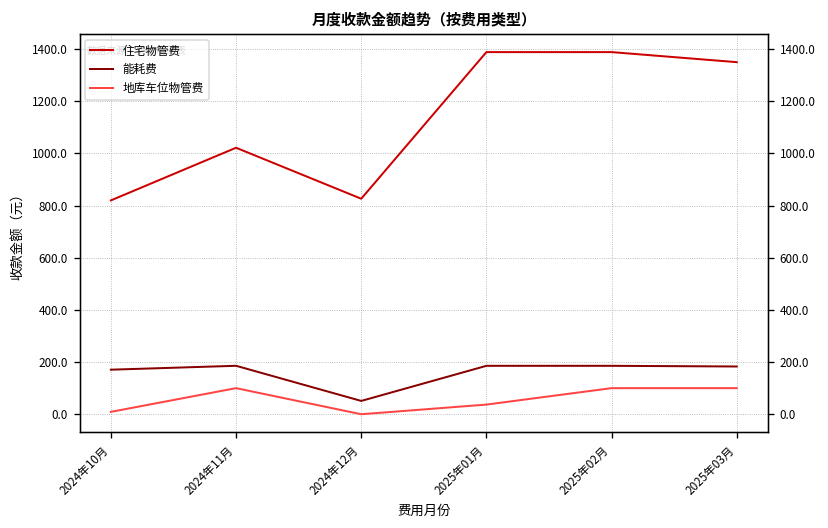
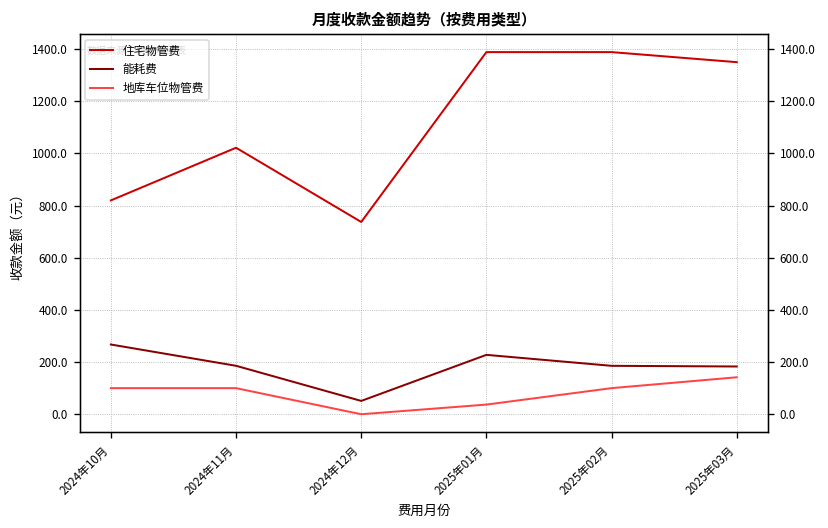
  {
    "住宅物管费": {
      "2024年10月": 820,
      "2024年11月": 1020,
-     "2024年12月": 830,
+     "2024年12月": 740,
      "2025年01月": 1390,
      "2025年02月": 1390,
      "2025年03月": 1350
    },
    "能耗费": {
-     "2024年10月": 170,
+     "2024年10月": 270,
      "2024年11月": 190,
      "2024年12月": 50,
-     "2025年01月": 190,
+     "2025年01月": 230,
      "2025年02月": 190,
      "2025年03月": 180
    },
    "地库车位物管费": {
-     "2024年10月": 10,
+     "2024年10月": 100,
      "2024年11月": 100,
      "2024年12月": 0,
      "2025年01月": 40,
      "2025年02月": 100,
-     "2025年03月": 100
+     "2025年03月": 140
    }
  }
